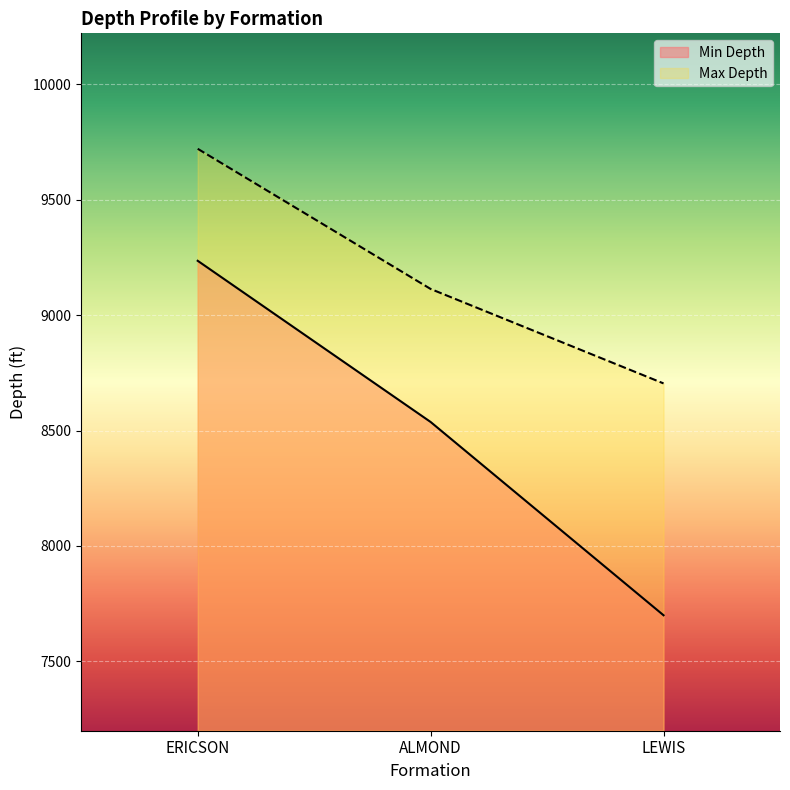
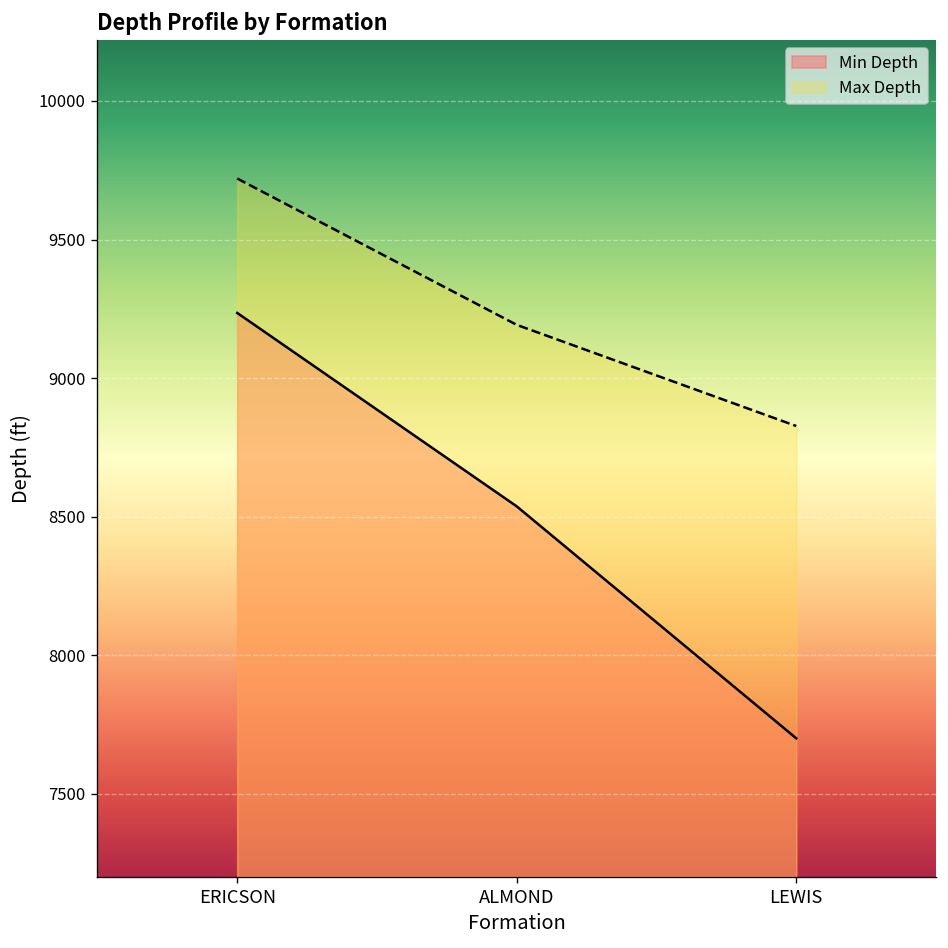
  {
    "Min Depth": {
      "ERICSON": 9240,
      "ALMOND": 8540,
      "LEWIS": 7700
    },
    "Max Depth": {
      "ERICSON": 9720,
-     "ALMOND": 9110,
-     "LEWIS": 8700
+     "ALMOND": 9190,
+     "LEWIS": 8830
    }
  }
